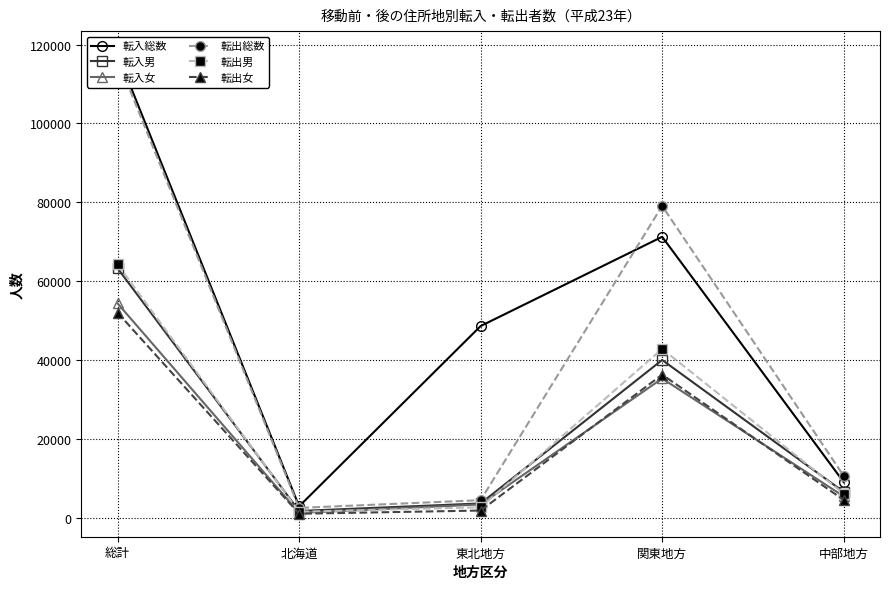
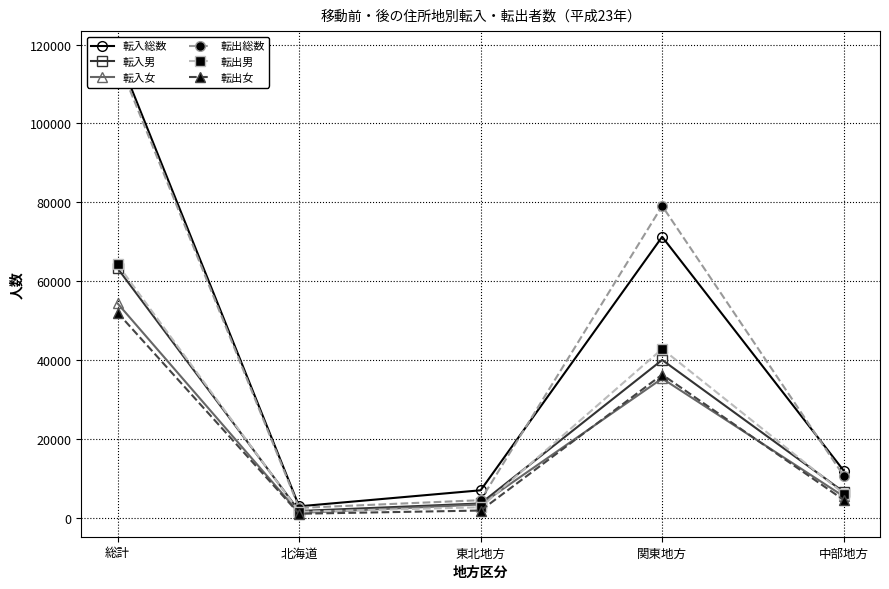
  {
    "転入総数": {
-     "東北地方": 49000,
+     "東北地方": 7000,
      "関東地方": 71000,
-     "中部地方": 9000
+     "中部地方": 12000
    }
  }
